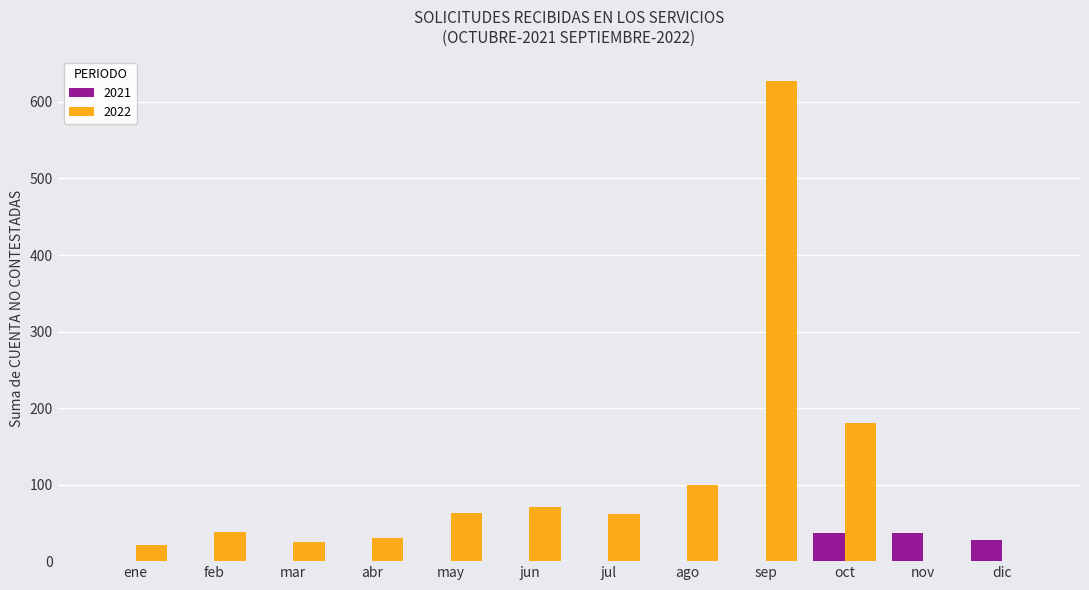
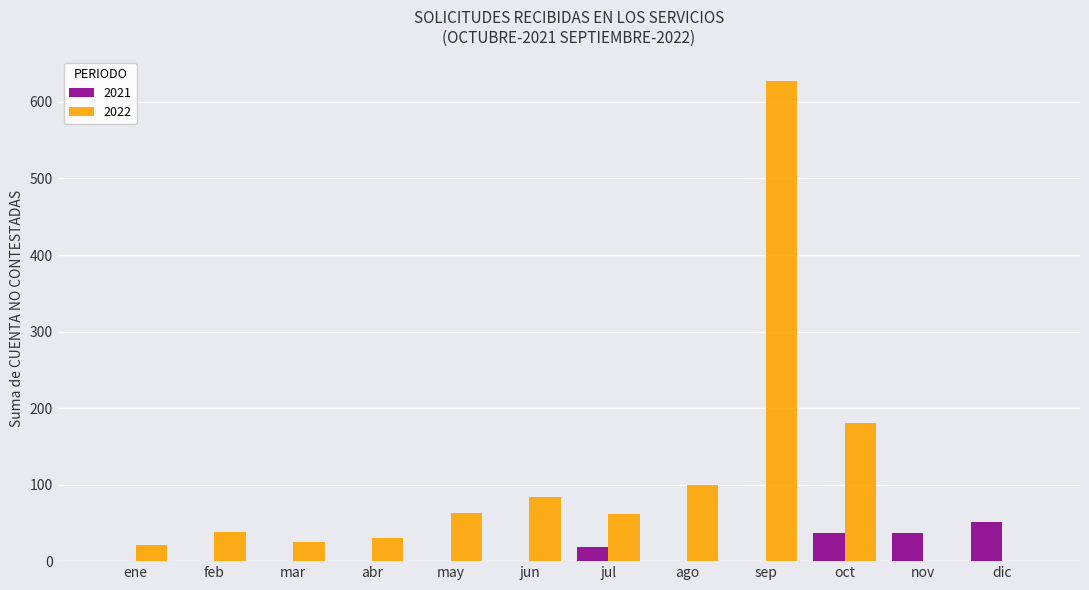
  {
    "2021": {
      "ene": 0,
      "feb": 0,
      "mar": 0,
      "abr": 0,
      "may": 0,
      "jun": 0,
-     "jul": 0,
+     "jul": 20,
      "ago": 0,
      "sep": 0,
      "oct": 40,
      "nov": 40,
-     "dic": 30
+     "dic": 50
    },
    "2022": {
      "ene": 20,
      "feb": 40,
      "mar": 30,
      "abr": 30,
      "may": 60,
-     "jun": 70,
+     "jun": 80,
      "jul": 60,
      "ago": 100,
      "sep": 630,
      "oct": 180,
      "nov": 0,
      "dic": 0
    }
  }
